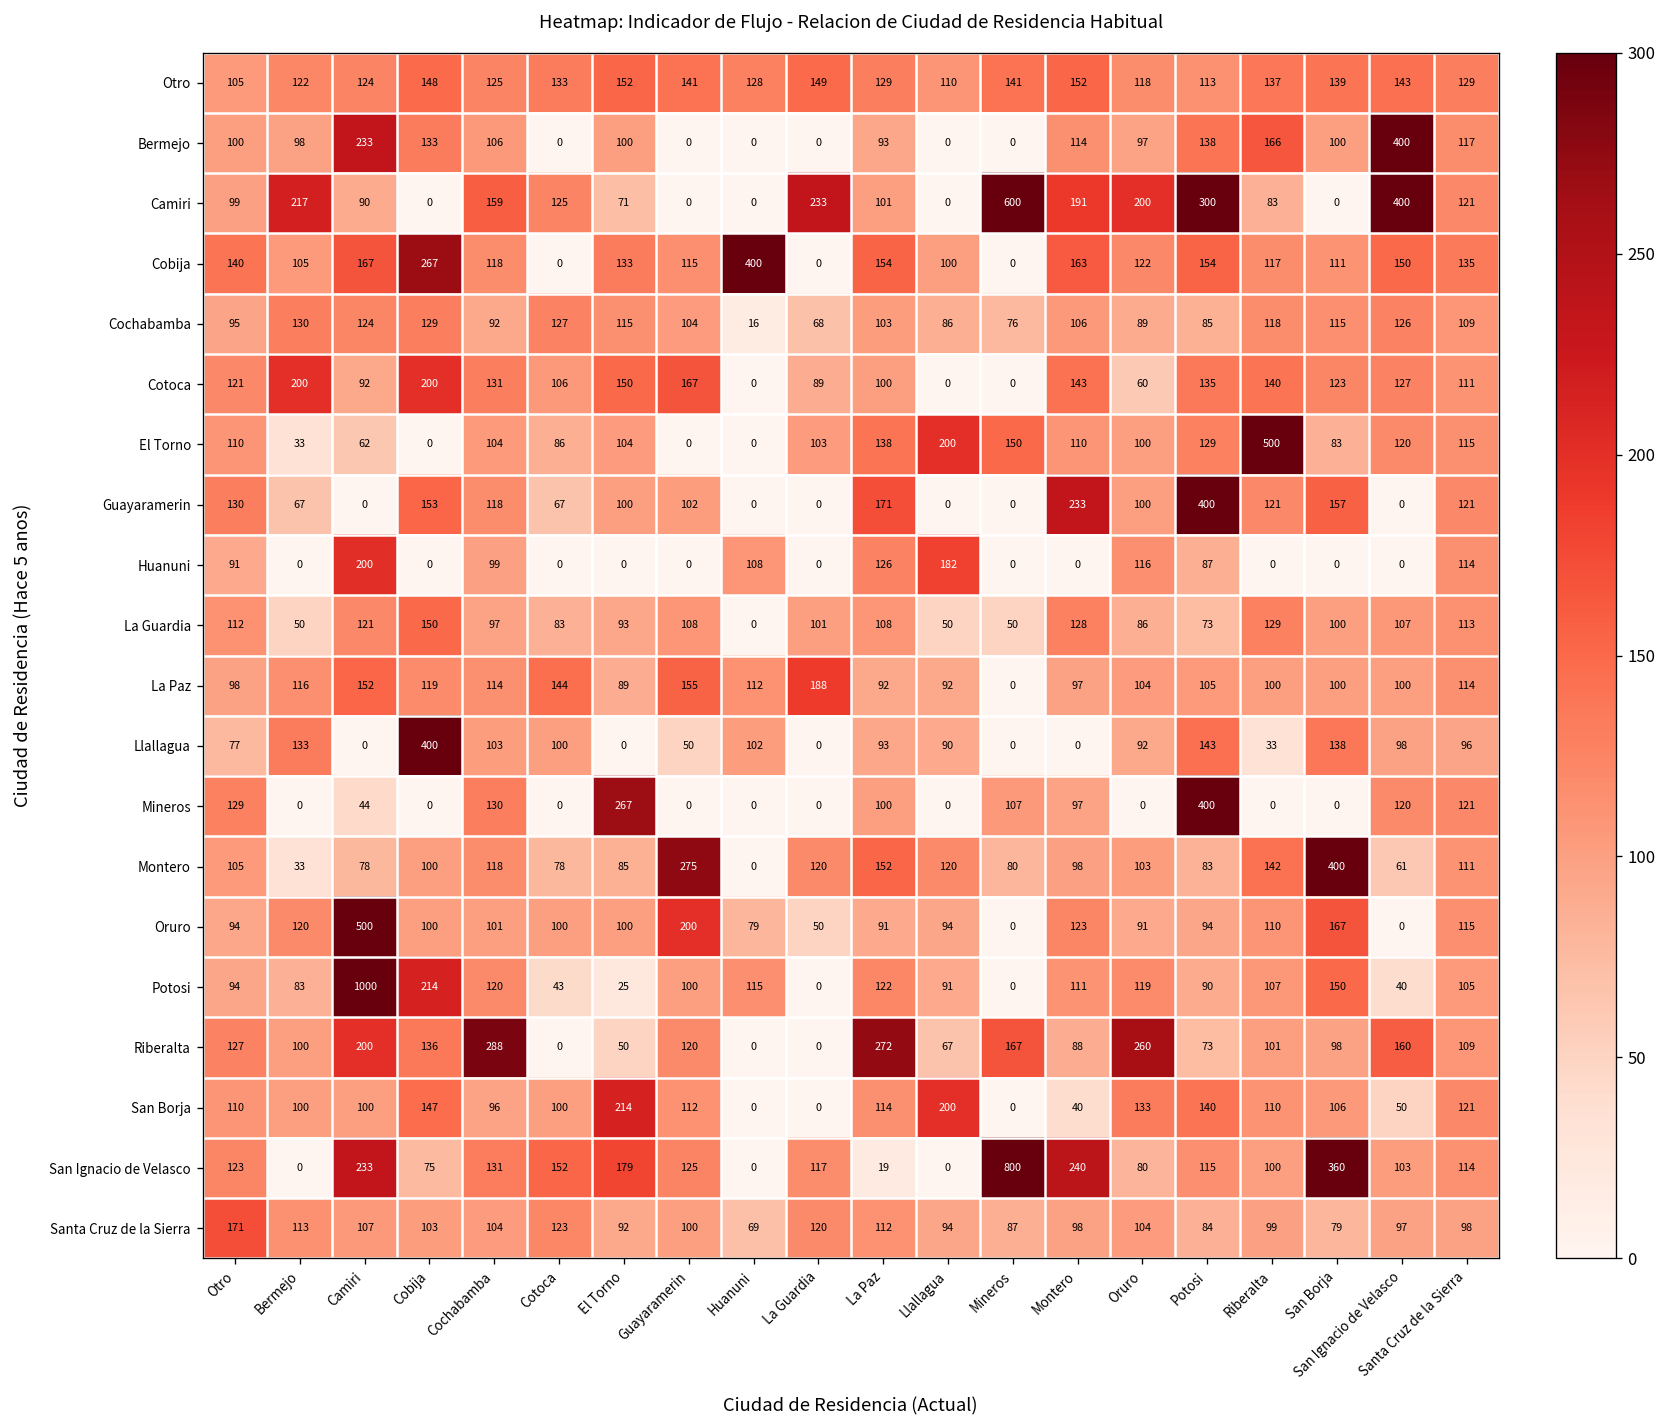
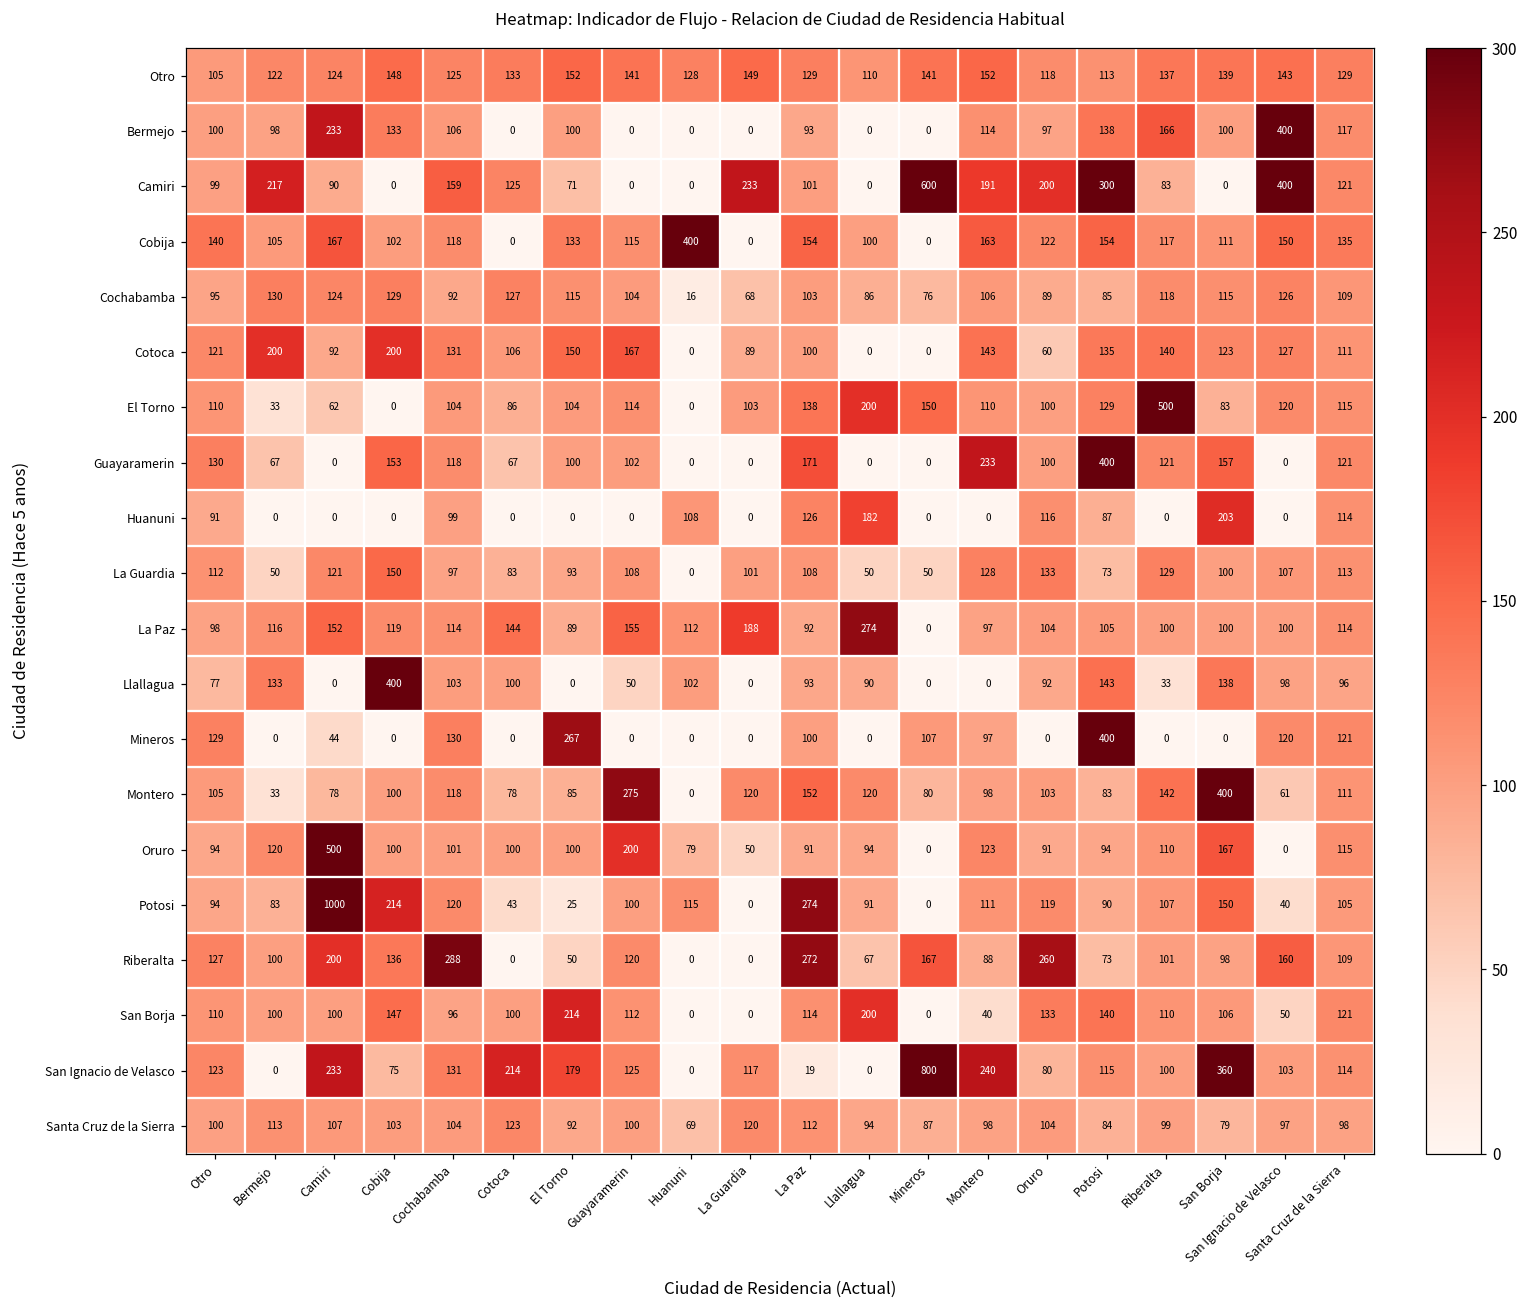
  {
    "Cobija": {
      "Otro": 140,
      "Bermejo": 105,
      "Camiri": 167,
-     "Cobija": 267,
+     "Cobija": 102,
      "Cochabamba": 118,
      "Cotoca": 0,
      "El Torno": 133,
      "Guayaramerin": 115,
      "Huanuni": 400,
      "La Guardia": 0,
      "La Paz": 154,
      "Llallagua": 100,
      "Mineros": 0,
      "Montero": 163,
      "Oruro": 122,
      "Potosi": 154,
      "Riberalta": 117,
      "San Borja": 111,
      "San Ignacio de Velasco": 150,
      "Santa Cruz de la Sierra": 135
    },
    "El Torno": {
      "Otro": 110,
      "Bermejo": 33,
      "Camiri": 62,
      "Cobija": 0,
      "Cochabamba": 104,
      "Cotoca": 86,
      "El Torno": 104,
-     "Guayaramerin": 0,
+     "Guayaramerin": 114,
      "Huanuni": 0,
      "La Guardia": 103,
      "La Paz": 138,
      "Llallagua": 200,
      "Mineros": 150,
      "Montero": 110,
      "Oruro": 100,
      "Potosi": 129,
      "Riberalta": 500,
      "San Borja": 83,
      "San Ignacio de Velasco": 120,
      "Santa Cruz de la Sierra": 115
    },
    "Huanuni": {
      "Otro": 91,
      "Bermejo": 0,
-     "Camiri": 200,
+     "Camiri": 0,
      "Cobija": 0,
      "Cochabamba": 99,
      "Cotoca": 0,
      "El Torno": 0,
      "Guayaramerin": 0,
      "Huanuni": 108,
      "La Guardia": 0,
      "La Paz": 126,
      "Llallagua": 182,
      "Mineros": 0,
      "Montero": 0,
      "Oruro": 116,
      "Potosi": 87,
      "Riberalta": 0,
-     "San Borja": 0,
+     "San Borja": 203,
      "San Ignacio de Velasco": 0,
      "Santa Cruz de la Sierra": 114
    },
    "La Guardia": {
      "Otro": 112,
      "Bermejo": 50,
      "Camiri": 121,
      "Cobija": 150,
      "Cochabamba": 97,
      "Cotoca": 83,
      "El Torno": 93,
      "Guayaramerin": 108,
      "Huanuni": 0,
      "La Guardia": 101,
      "La Paz": 108,
      "Llallagua": 50,
      "Mineros": 50,
      "Montero": 128,
-     "Oruro": 86,
+     "Oruro": 133,
      "Potosi": 73,
      "Riberalta": 129,
      "San Borja": 100,
      "San Ignacio de Velasco": 107,
      "Santa Cruz de la Sierra": 113
    },
    "La Paz": {
      "Otro": 98,
      "Bermejo": 116,
      "Camiri": 152,
      "Cobija": 119,
      "Cochabamba": 114,
      "Cotoca": 144,
      "El Torno": 89,
      "Guayaramerin": 155,
      "Huanuni": 112,
      "La Guardia": 188,
      "La Paz": 92,
-     "Llallagua": 92,
+     "Llallagua": 274,
      "Mineros": 0,
      "Montero": 97,
      "Oruro": 104,
      "Potosi": 105,
      "Riberalta": 100,
      "San Borja": 100,
      "San Ignacio de Velasco": 100,
      "Santa Cruz de la Sierra": 114
    },
    "Potosi": {
      "Otro": 94,
      "Bermejo": 83,
      "Camiri": 1000,
      "Cobija": 214,
      "Cochabamba": 120,
      "Cotoca": 43,
      "El Torno": 25,
      "Guayaramerin": 100,
      "Huanuni": 115,
      "La Guardia": 0,
-     "La Paz": 122,
+     "La Paz": 274,
      "Llallagua": 91,
      "Mineros": 0,
      "Montero": 111,
      "Oruro": 119,
      "Potosi": 90,
      "Riberalta": 107,
      "San Borja": 150,
      "San Ignacio de Velasco": 40,
      "Santa Cruz de la Sierra": 105
    },
    "San Ignacio de Velasco": {
      "Otro": 123,
      "Bermejo": 0,
      "Camiri": 233,
      "Cobija": 75,
      "Cochabamba": 131,
-     "Cotoca": 152,
+     "Cotoca": 214,
      "El Torno": 179,
      "Guayaramerin": 125,
      "Huanuni": 0,
      "La Guardia": 117,
      "La Paz": 19,
      "Llallagua": 0,
      "Mineros": 800,
      "Montero": 240,
      "Oruro": 80,
      "Potosi": 115,
      "Riberalta": 100,
      "San Borja": 360,
      "San Ignacio de Velasco": 103,
      "Santa Cruz de la Sierra": 114
    },
    "Santa Cruz de la Sierra": {
-     "Otro": 171,
+     "Otro": 100,
      "Bermejo": 113,
      "Camiri": 107,
      "Cobija": 103,
      "Cochabamba": 104,
      "Cotoca": 123,
      "El Torno": 92,
      "Guayaramerin": 100,
      "Huanuni": 69,
      "La Guardia": 120,
      "La Paz": 112,
      "Llallagua": 94,
      "Mineros": 87,
      "Montero": 98,
      "Oruro": 104,
      "Potosi": 84,
      "Riberalta": 99,
      "San Borja": 79,
      "San Ignacio de Velasco": 97,
      "Santa Cruz de la Sierra": 98
    }
  }
